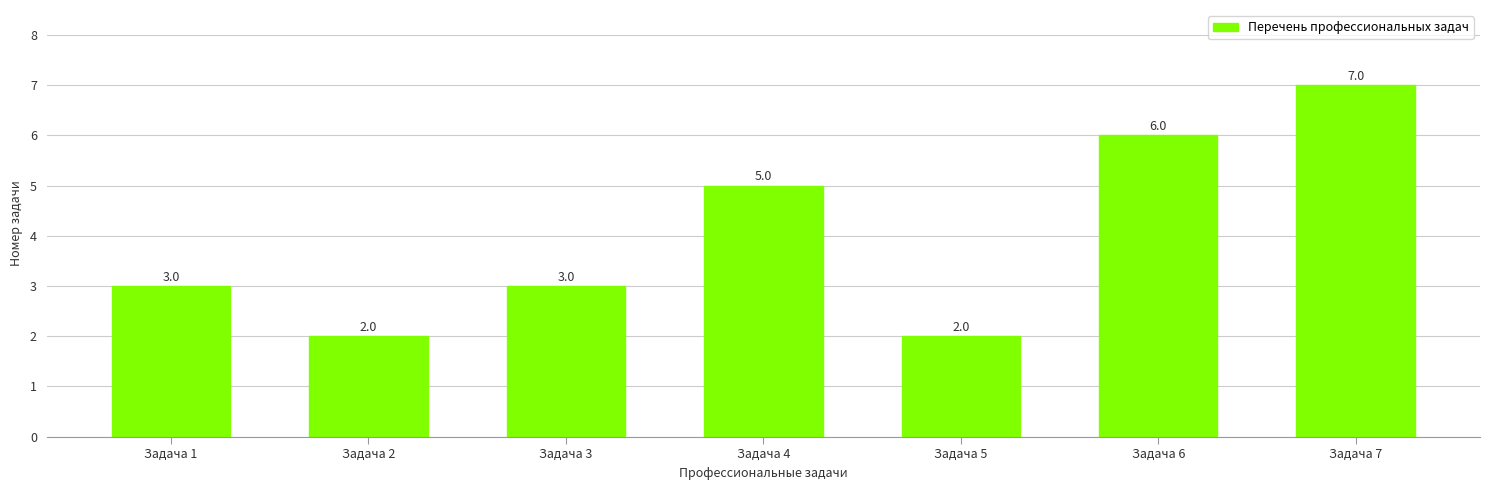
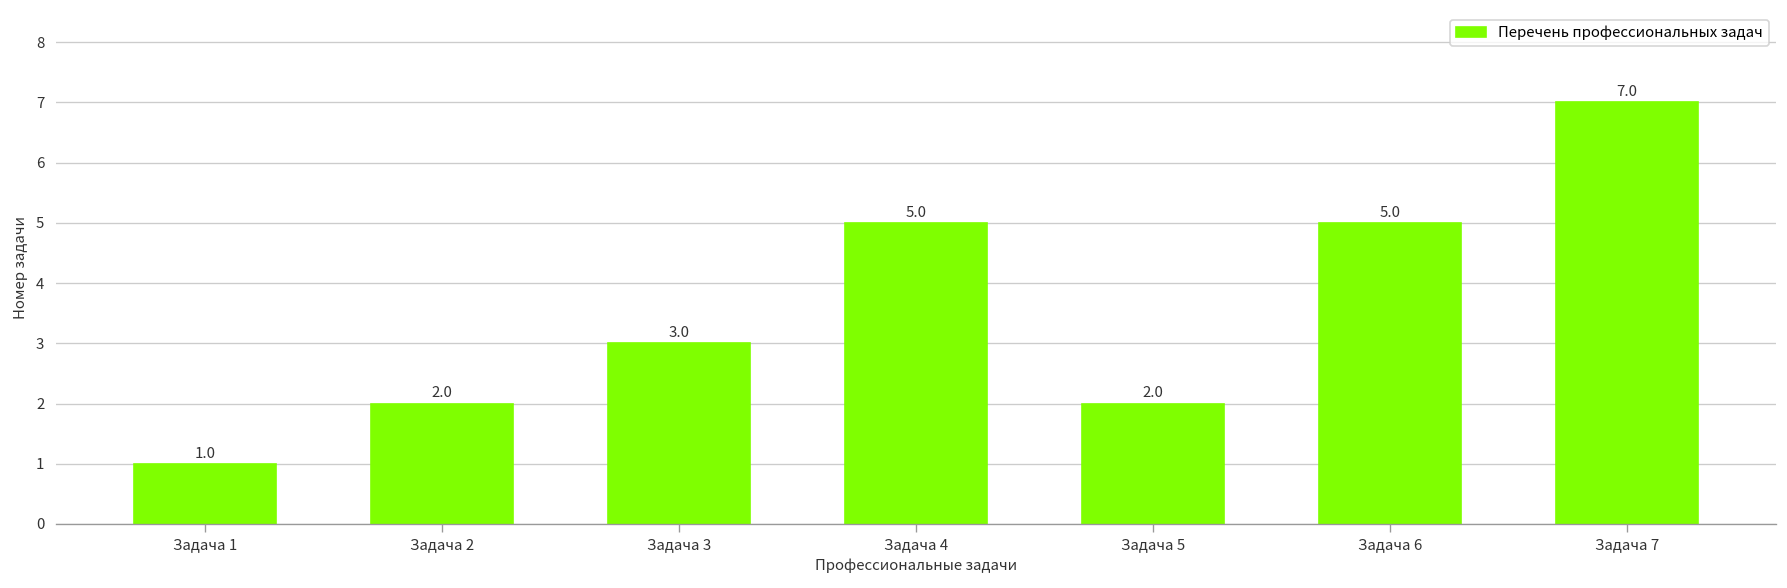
  {
-   "Задача 1": 3.0,
+   "Задача 1": 1.0,
    "Задача 2": 2.0,
    "Задача 3": 3.0,
    "Задача 4": 5.0,
    "Задача 5": 2.0,
-   "Задача 6": 6.0,
+   "Задача 6": 5.0,
    "Задача 7": 7.0
  }
